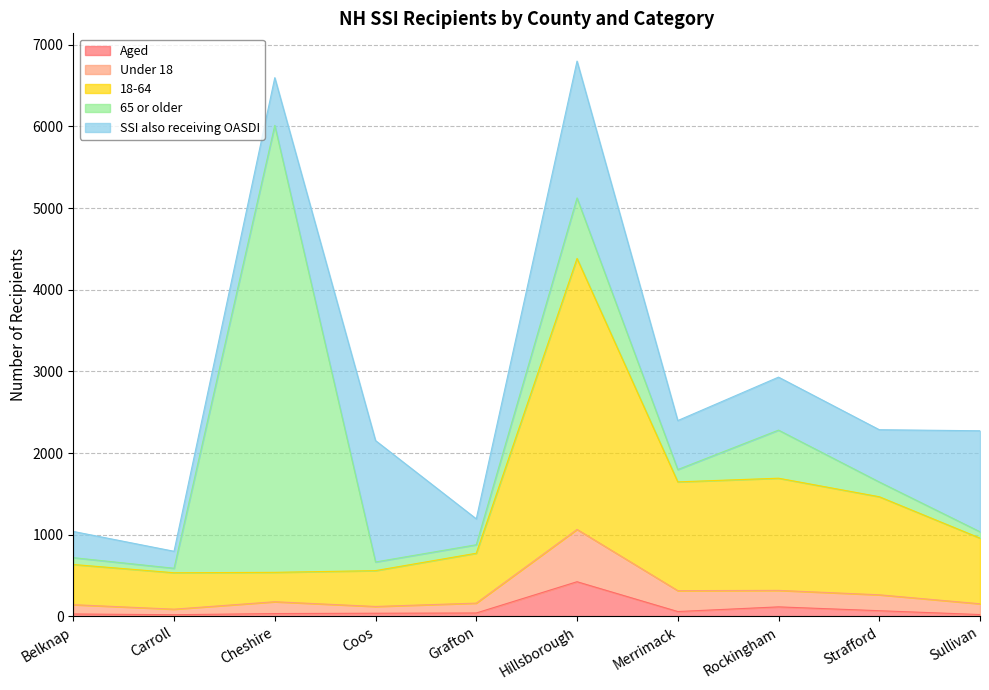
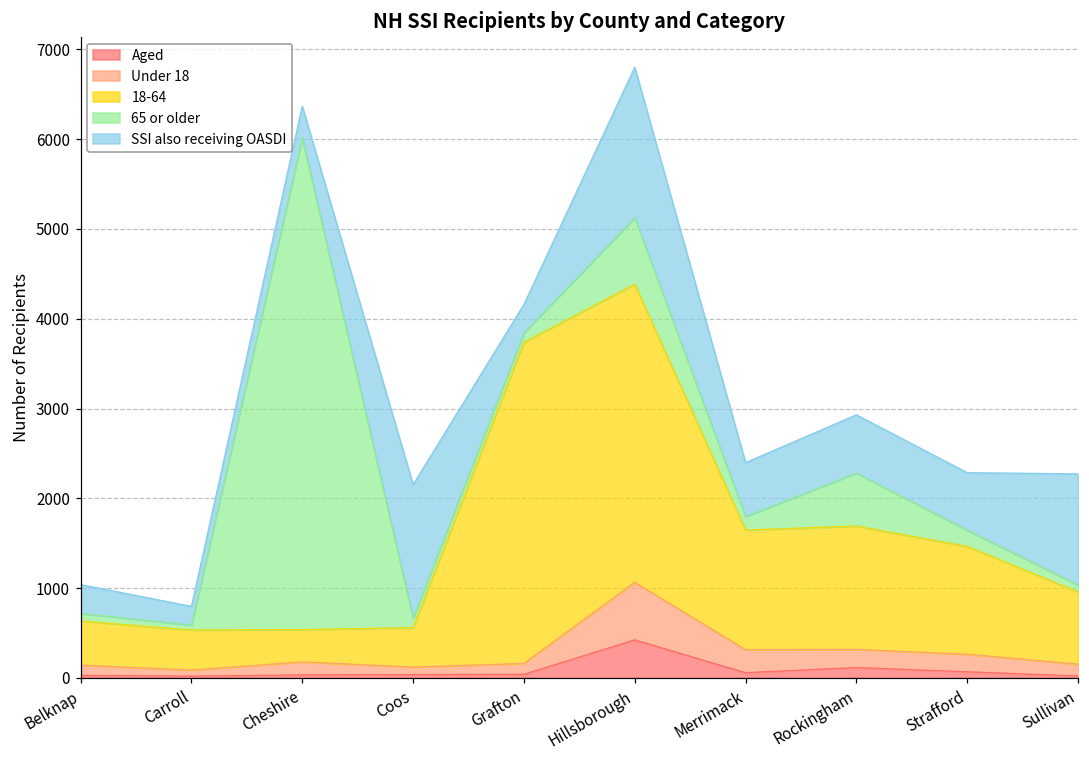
  {
    "18-64": {
      "Belknap": 500,
      "Carroll": 400,
      "Cheshire": 400,
      "Coos": 400,
-     "Grafton": 600,
+     "Grafton": 3600,
      "Hillsborough": 3300,
      "Merrimack": 1300,
      "Rockingham": 1400,
      "Strafford": 1200,
      "Sullivan": 800
    },
    "65 or older": {
      "Belknap": 100,
      "Carroll": 100,
      "Cheshire": 5500,
      "Coos": 100,
      "Grafton": 100,
      "Hillsborough": 700,
      "Merrimack": 200,
      "Rockingham": 600,
      "Strafford": 200,
      "Sullivan": 100
    },
    "SSI also receiving OASDI": {
      "Belknap": 300,
      "Carroll": 200,
-     "Cheshire": 600,
+     "Cheshire": 400,
      "Coos": 1500,
      "Grafton": 300,
      "Hillsborough": 1700,
      "Merrimack": 600,
      "Rockingham": 600,
      "Strafford": 600,
      "Sullivan": 1200
    }
  }
